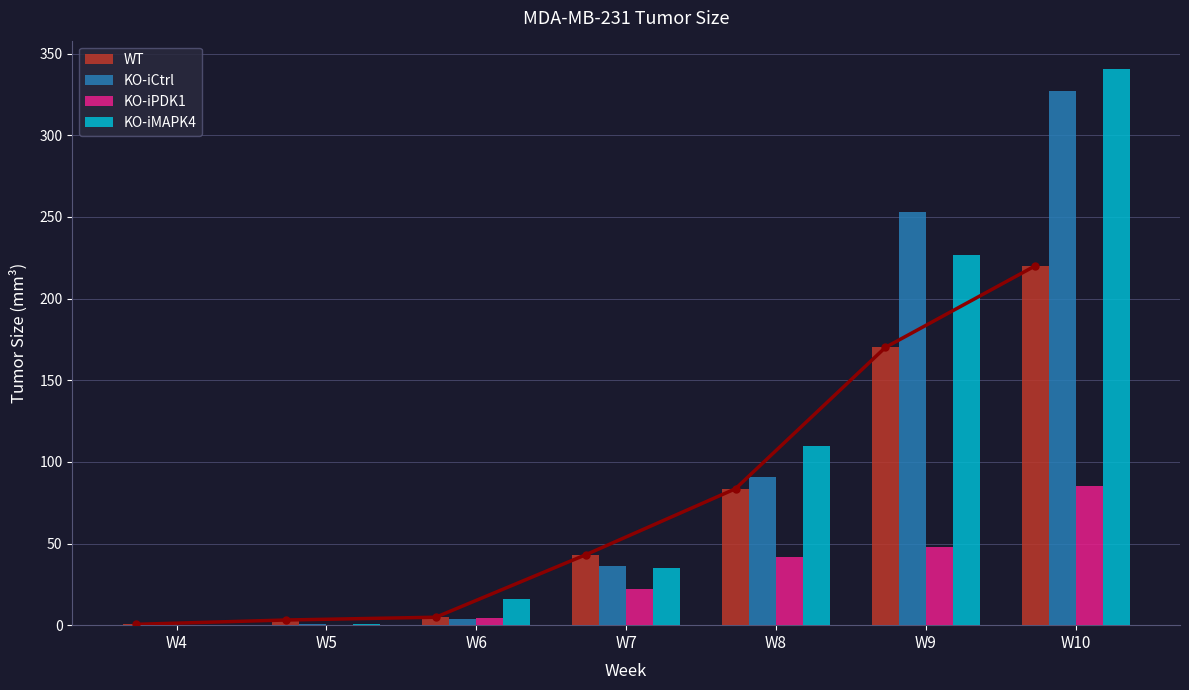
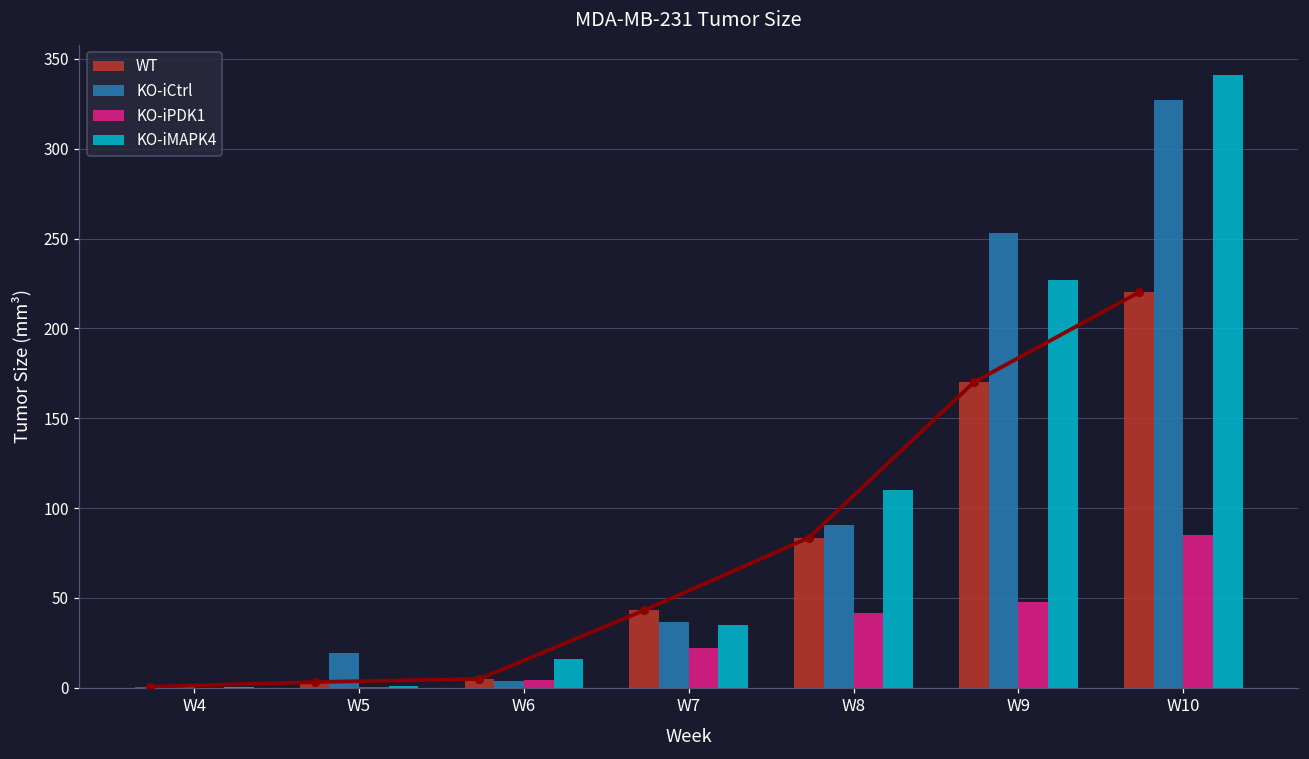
  {
    "WT": {
      "W5": 3,
      "W6": 5,
      "W7": 43,
      "W8": 84,
      "W9": 170,
      "W10": 220
    },
    "KO-iCtrl": {
-     "W5": 1,
+     "W5": 19,
      "W6": 4,
      "W7": 36,
      "W8": 91,
      "W9": 253,
      "W10": 327
    },
    "KO-iPDK1": {
      "W6": 4,
      "W7": 22,
      "W8": 42,
      "W9": 48,
      "W10": 85
    },
    "KO-iMAPK4": {
      "W6": 16,
      "W7": 35,
      "W8": 110,
      "W9": 227,
      "W10": 341
    }
  }
